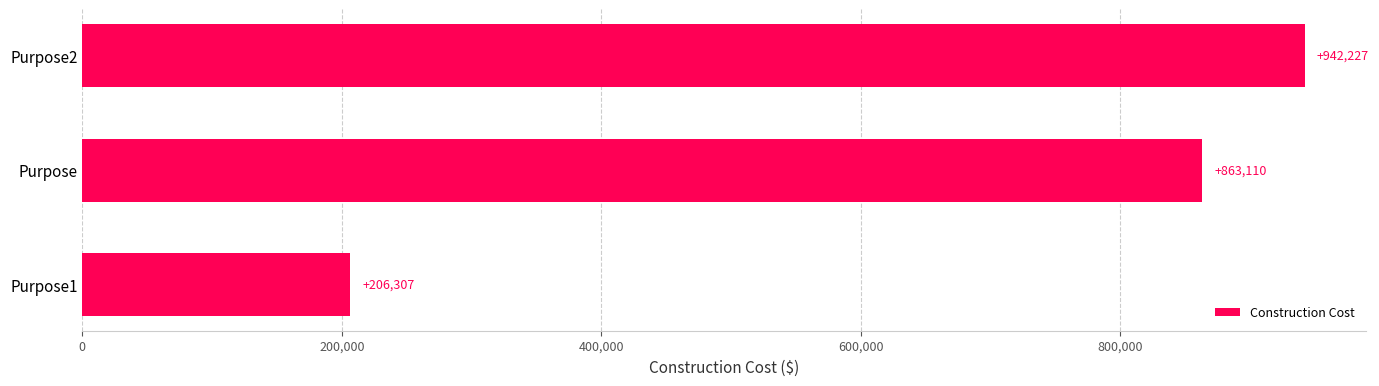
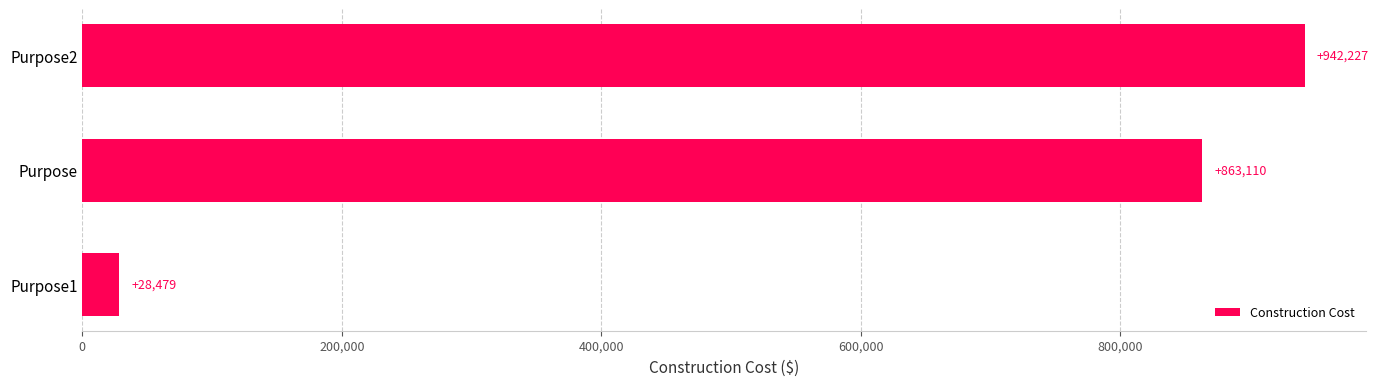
  {
    "Purpose2": "+942,227",
    "Purpose": "+863,110",
-   "Purpose1": "+206,307"
+   "Purpose1": "+28,479"
  }
